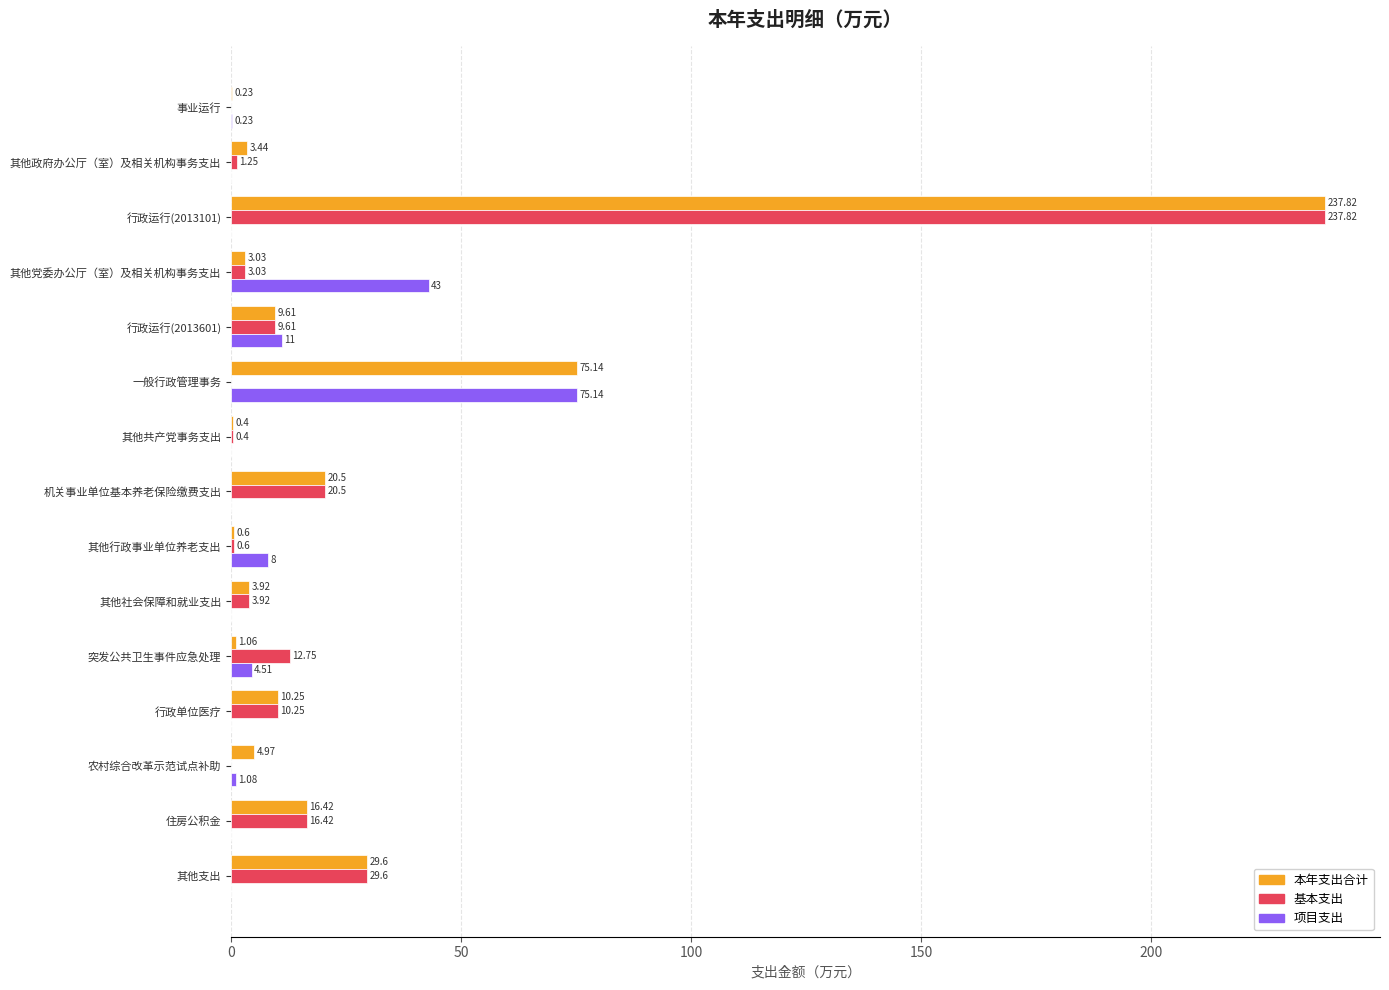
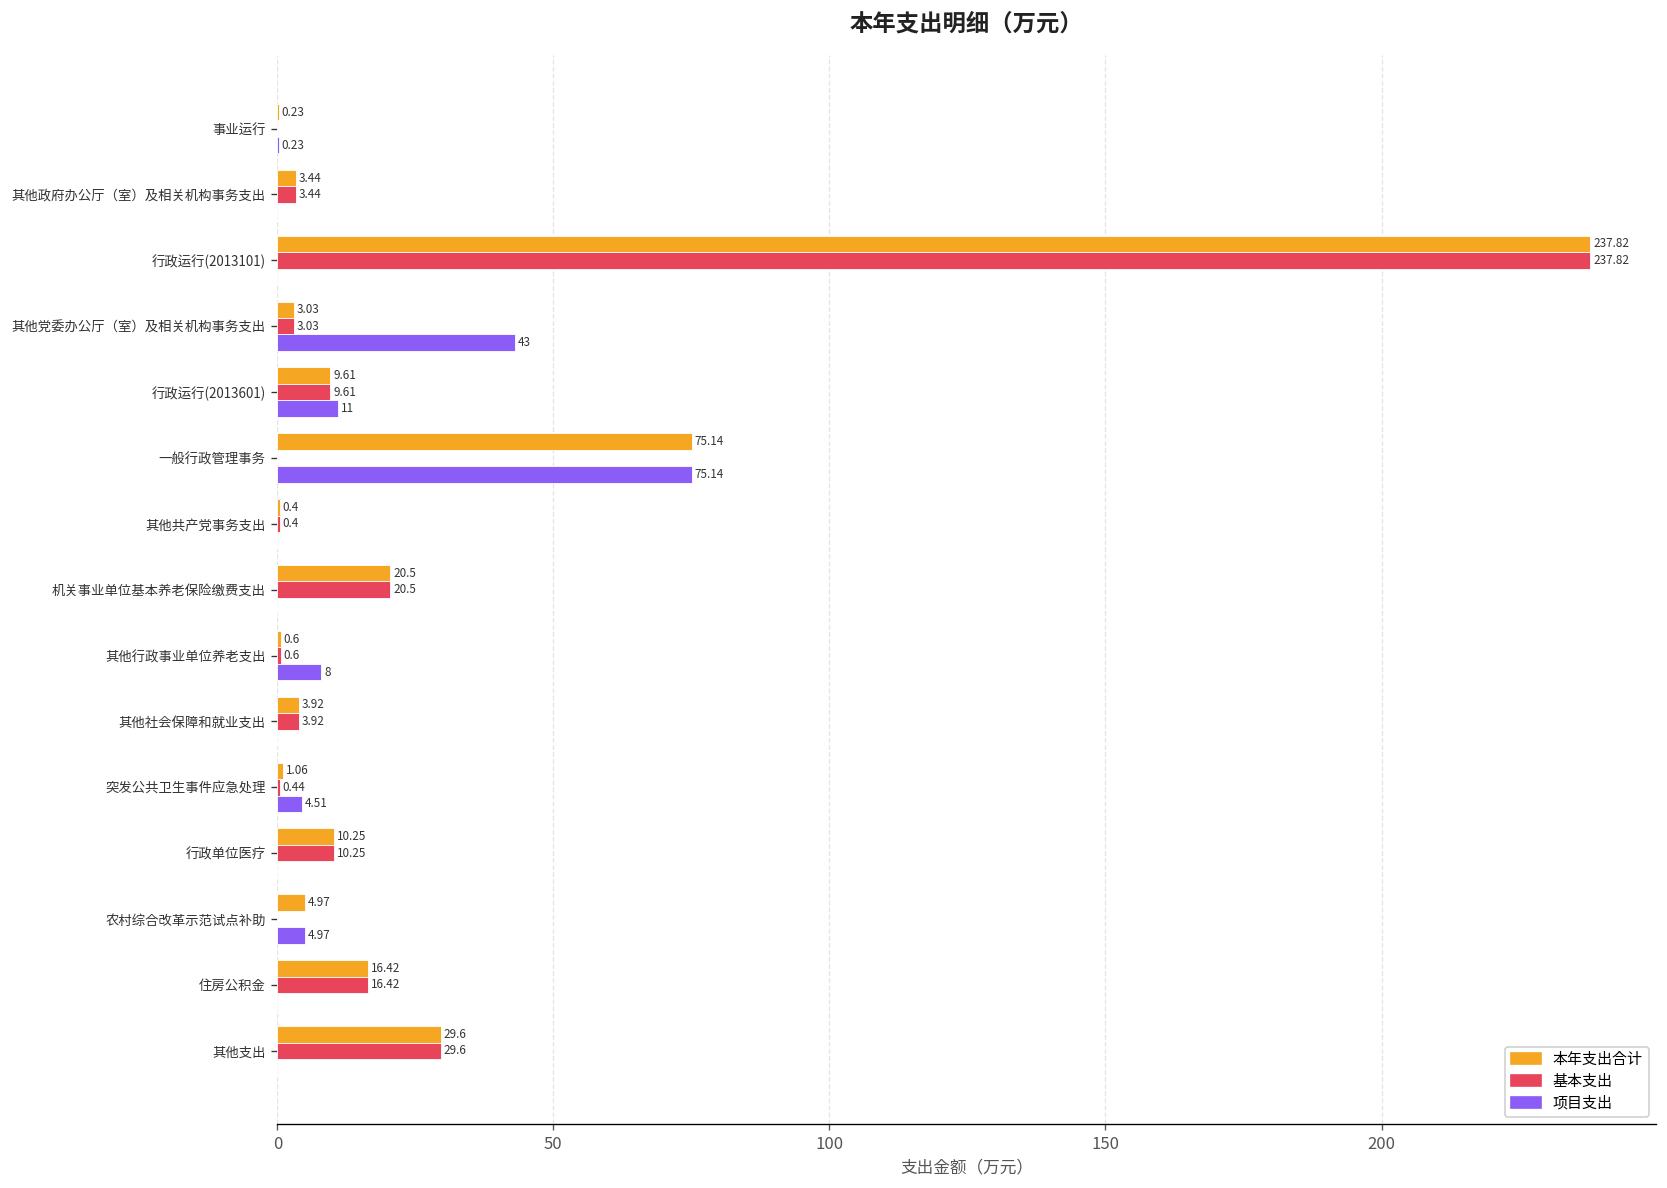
  {
    "本年支出合计": {
      "事业运行": 0.23,
      "其他政府办公厅（室）及相关机构事务支出": 3.44,
      "行政运行(2013101)": 237.82,
      "其他党委办公厅（室）及相关机构事务支出": 3.03,
      "行政运行(2013601)": 9.61,
      "一般行政管理事务": 75.14,
      "其他共产党事务支出": 0.4,
      "机关事业单位基本养老保险缴费支出": 20.5,
      "其他行政事业单位养老支出": 0.6,
      "其他社会保障和就业支出": 3.92,
      "突发公共卫生事件应急处理": 1.06,
      "行政单位医疗": 10.25,
      "农村综合改革示范试点补助": 4.97,
      "住房公积金": 16.42,
      "其他支出": 29.6
    },
    "基本支出": {
-     "其他政府办公厅（室）及相关机构事务支出": 1.25,
+     "其他政府办公厅（室）及相关机构事务支出": 3.44,
      "行政运行(2013101)": 237.82,
      "其他党委办公厅（室）及相关机构事务支出": 3.03,
      "行政运行(2013601)": 9.61,
      "其他共产党事务支出": 0.4,
      "机关事业单位基本养老保险缴费支出": 20.5,
      "其他行政事业单位养老支出": 0.6,
      "其他社会保障和就业支出": 3.92,
-     "突发公共卫生事件应急处理": 12.75,
+     "突发公共卫生事件应急处理": 0.44,
      "行政单位医疗": 10.25,
      "住房公积金": 16.42,
      "其他支出": 29.6
    },
    "项目支出": {
      "事业运行": 0.23,
      "其他党委办公厅（室）及相关机构事务支出": 43,
      "行政运行(2013601)": 11,
      "一般行政管理事务": 75.14,
      "其他行政事业单位养老支出": 8,
      "突发公共卫生事件应急处理": 4.51,
-     "农村综合改革示范试点补助": 1.08
+     "农村综合改革示范试点补助": 4.97
    }
  }
